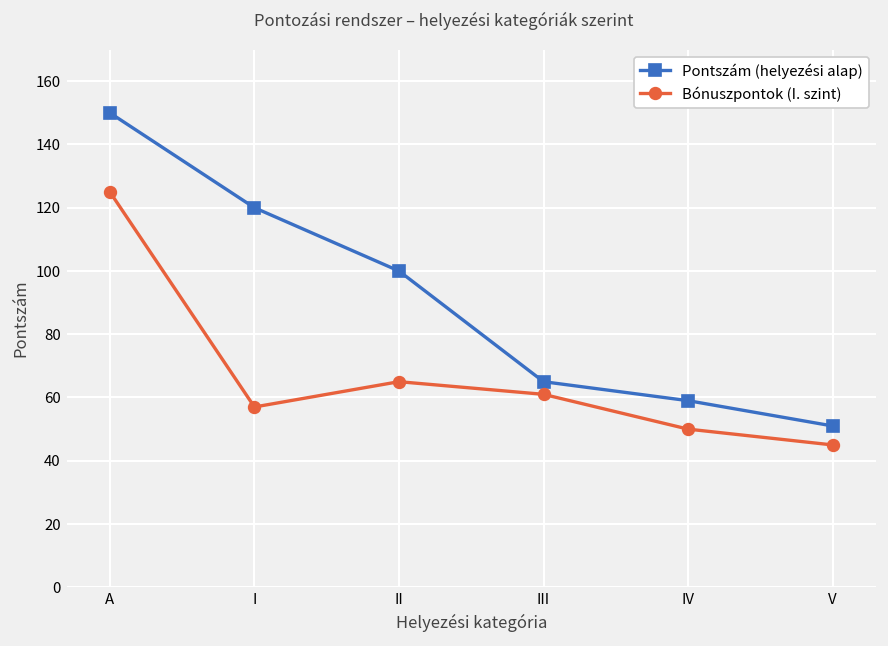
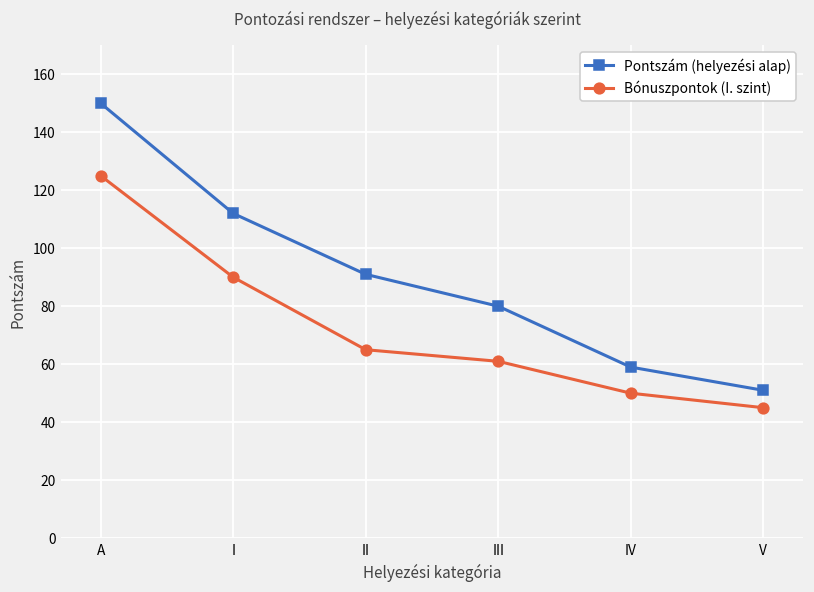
  {
    "Pontszám (helyezési alap)": {
      "A": 150,
-     "I": 120,
-     "II": 100,
-     "III": 65,
+     "I": 112,
+     "II": 91,
+     "III": 80,
      "IV": 59,
      "V": 51
    },
    "Bónuszpontok (I. szint)": {
      "A": 125,
-     "I": 57,
+     "I": 90,
      "II": 65,
      "III": 61,
      "IV": 50,
      "V": 45
    }
  }
